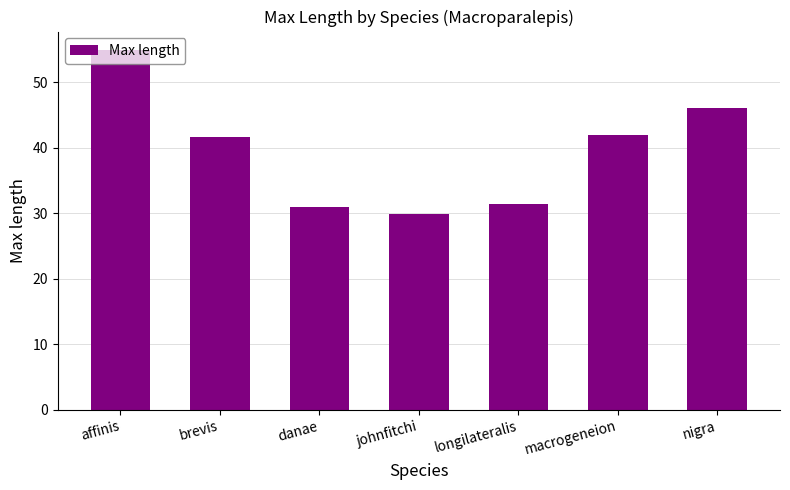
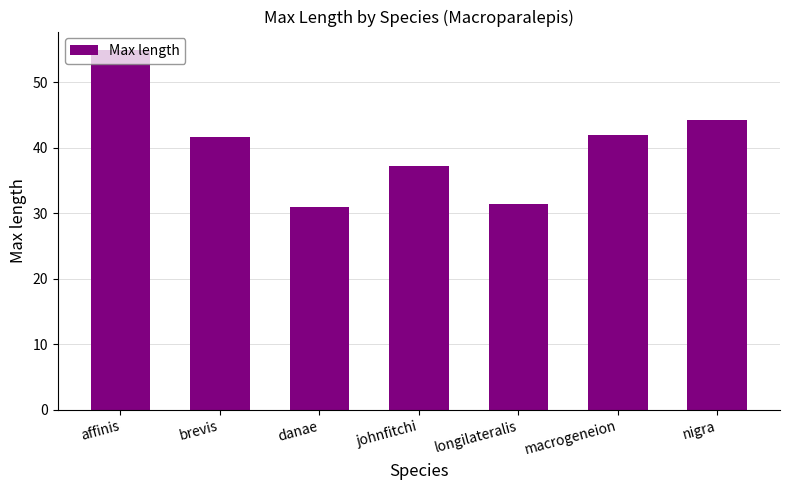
  {
    "brevis": 42,
    "danae": 31,
-   "johnfitchi": 30,
+   "johnfitchi": 37,
    "longilateralis": 31,
    "macrogeneion": 42,
-   "nigra": 46
+   "nigra": 44
  }
